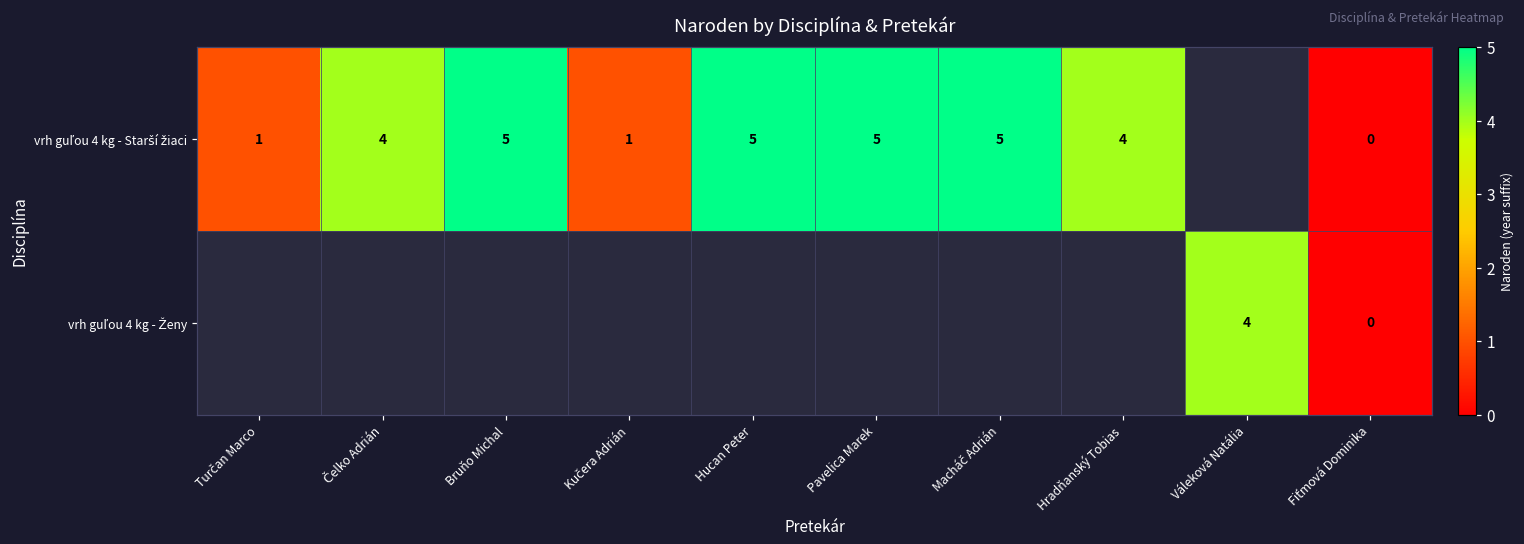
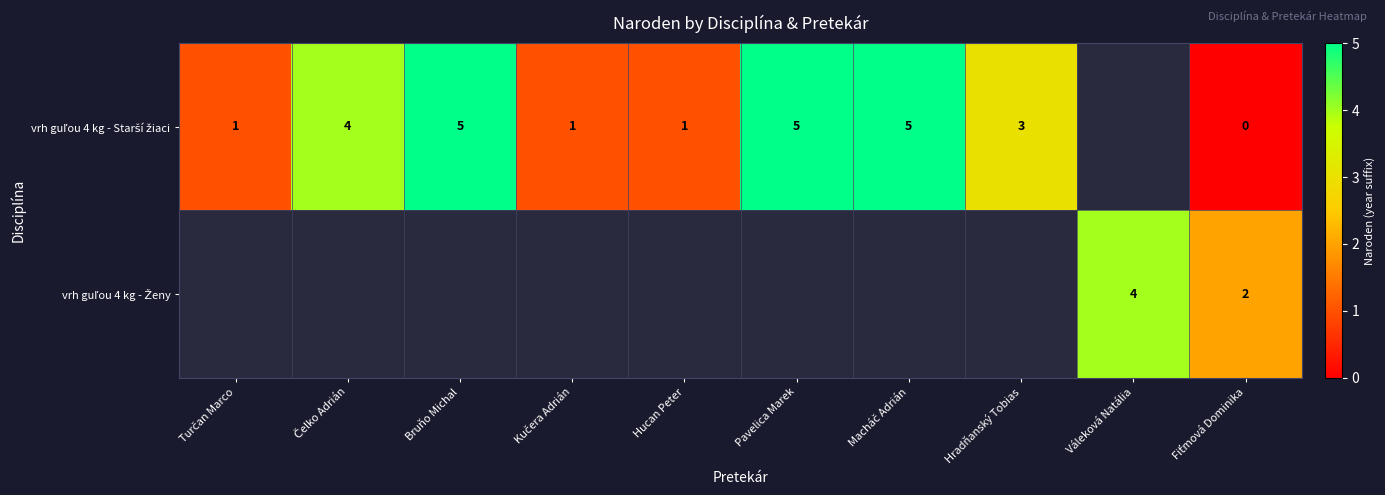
  {
    "vrh guľou 4 kg - Starší žiaci": {
      "Turčan Marco": 1,
      "Čelko Adrián": 4,
      "Bruňo Michal": 5,
      "Kučera Adrián": 1,
-     "Hucan Peter": 5,
+     "Hucan Peter": 1,
      "Pavelica Marek": 5,
      "Macháč Adrián": 5,
-     "Hradňanský Tobias": 4,
+     "Hradňanský Tobias": 3,
      "Fiťmová Dominika": 0
    },
    "vrh guľou 4 kg - Ženy": {
      "Váleková Natália": 4,
-     "Fiťmová Dominika": 0
+     "Fiťmová Dominika": 2
    }
  }
